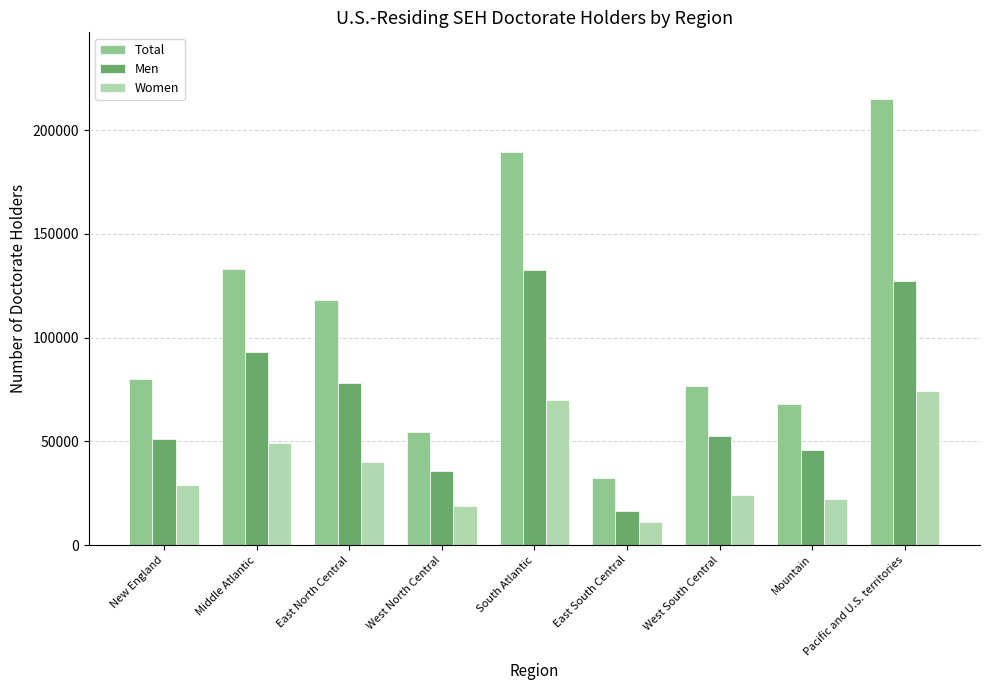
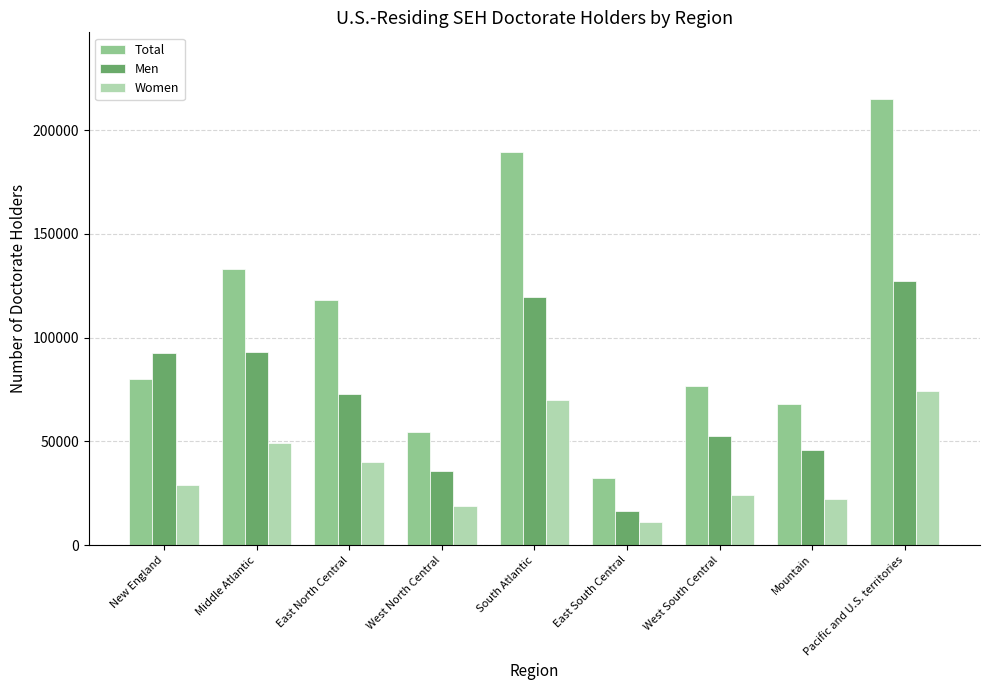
  {
    "Men": {
-     "New England": 51000,
+     "New England": 93000,
      "Middle Atlantic": 93000,
-     "East North Central": 78000,
+     "East North Central": 73000,
      "West North Central": 36000,
-     "South Atlantic": 133000,
+     "South Atlantic": 120000,
      "East South Central": 17000,
      "West South Central": 53000,
      "Mountain": 46000,
      "Pacific and U.S. territories": 127000
    }
  }
